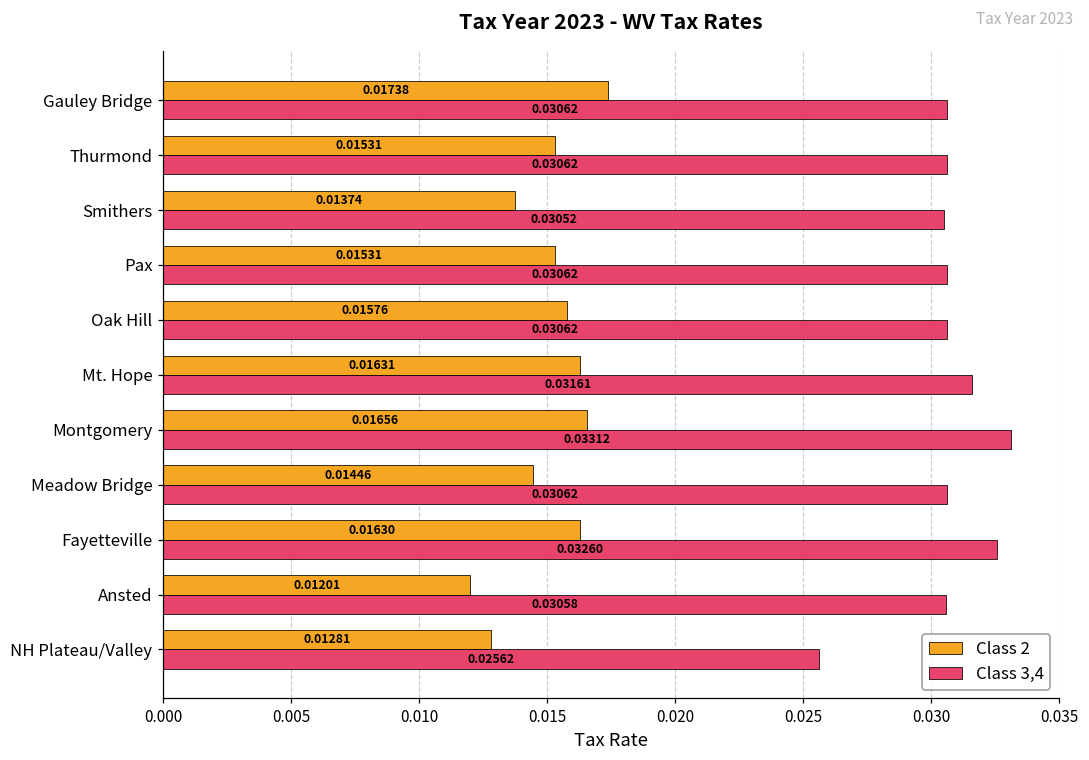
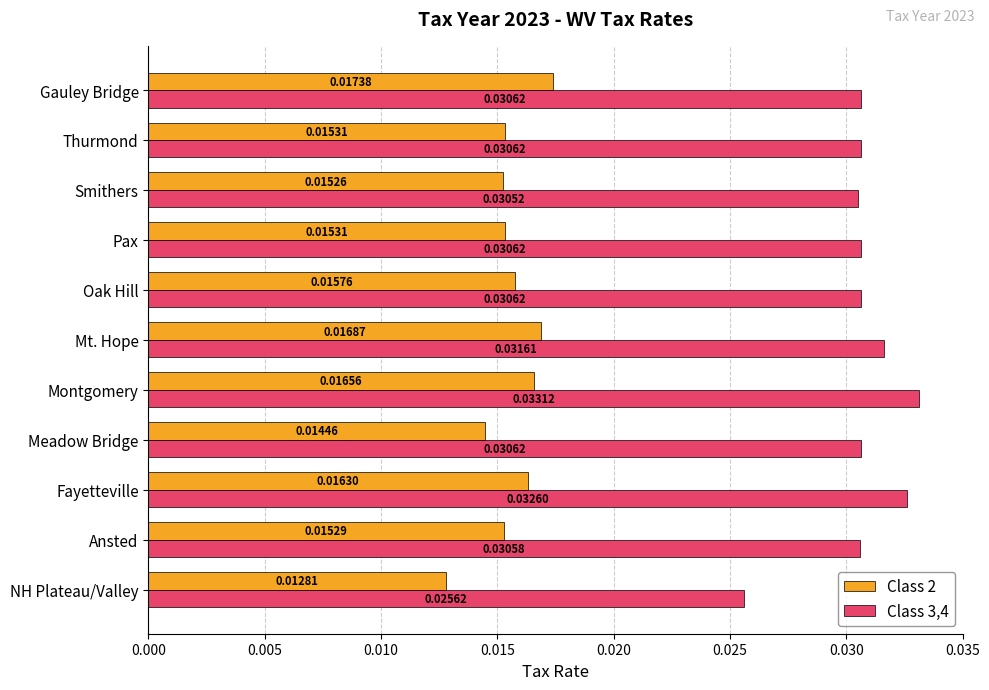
  {
    "Class 2": {
      "Gauley Bridge": 0.01738,
      "Thurmond": 0.01531,
-     "Smithers": 0.01374,
+     "Smithers": 0.01526,
      "Pax": 0.01531,
      "Oak Hill": 0.01576,
-     "Mt. Hope": 0.01631,
+     "Mt. Hope": 0.01687,
      "Montgomery": 0.01656,
      "Meadow Bridge": 0.01446,
      "Fayetteville": 0.01630,
-     "Ansted": 0.01201,
+     "Ansted": 0.01529,
      "NH Plateau/Valley": 0.01281
    },
    "Class 3,4": {
      "Gauley Bridge": 0.03062,
      "Thurmond": 0.03062,
      "Smithers": 0.03052,
      "Pax": 0.03062,
      "Oak Hill": 0.03062,
      "Mt. Hope": 0.03161,
      "Montgomery": 0.03312,
      "Meadow Bridge": 0.03062,
      "Fayetteville": 0.03260,
      "Ansted": 0.03058,
      "NH Plateau/Valley": 0.02562
    }
  }
